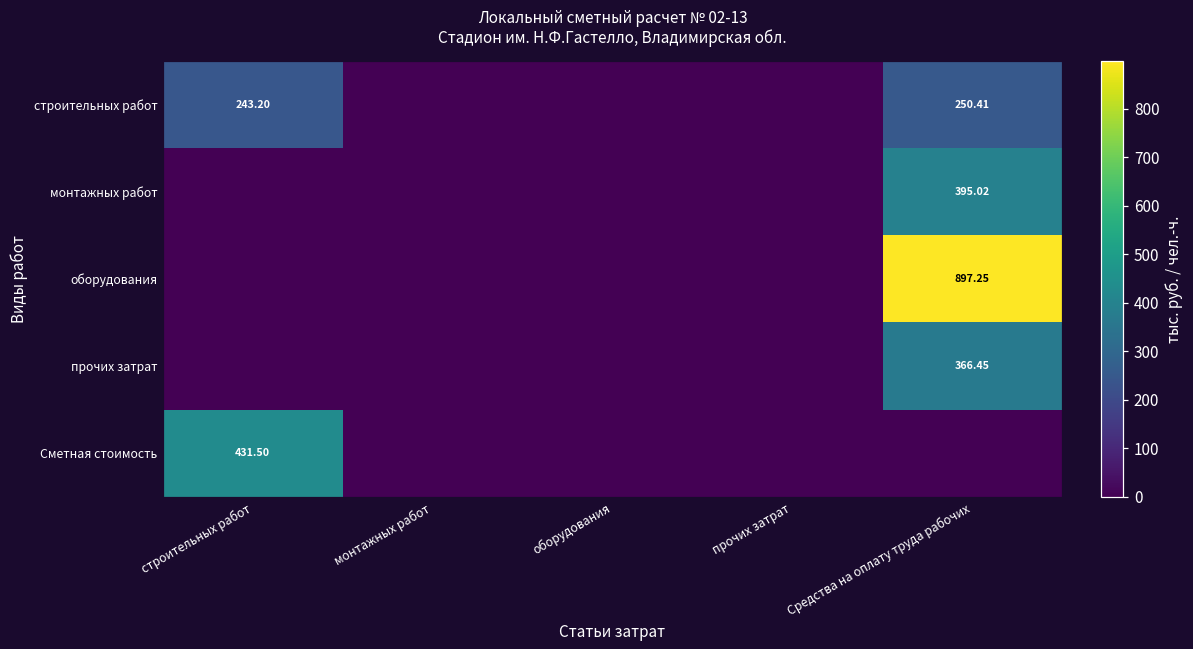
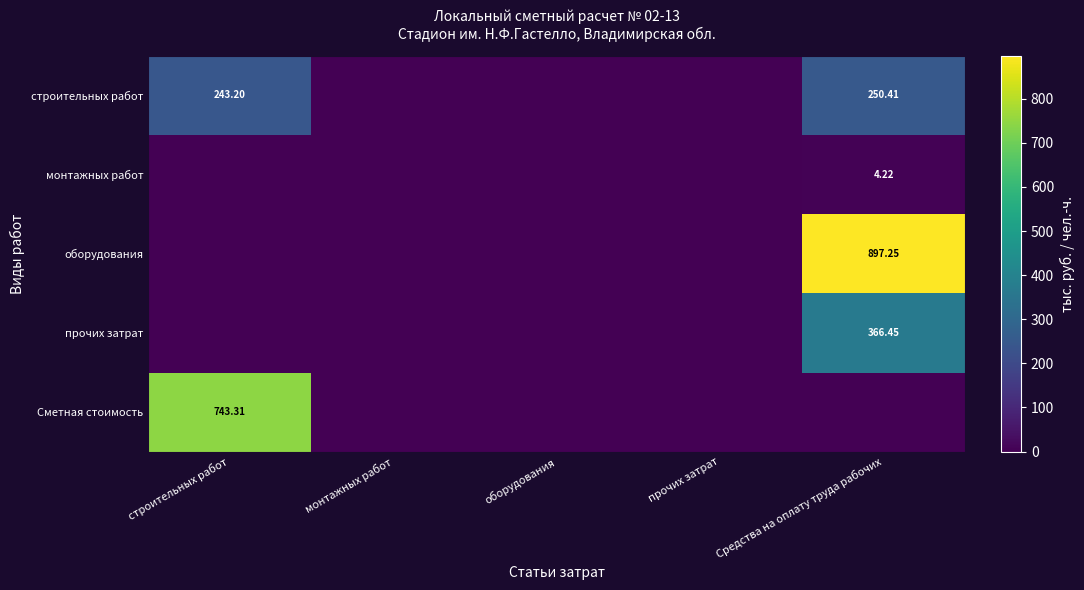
  {
    "строительных работ": {
      "строительных работ": 243.20,
      "Средства на оплату труда рабочих": 250.41
    },
    "монтажных работ": {
-     "Средства на оплату труда рабочих": 395.02
+     "Средства на оплату труда рабочих": 4.22
    },
    "оборудования": {
      "Средства на оплату труда рабочих": 897.25
    },
    "прочих затрат": {
      "Средства на оплату труда рабочих": 366.45
    },
    "Сметная стоимость": {
-     "строительных работ": 431.50
+     "строительных работ": 743.31
    }
  }
